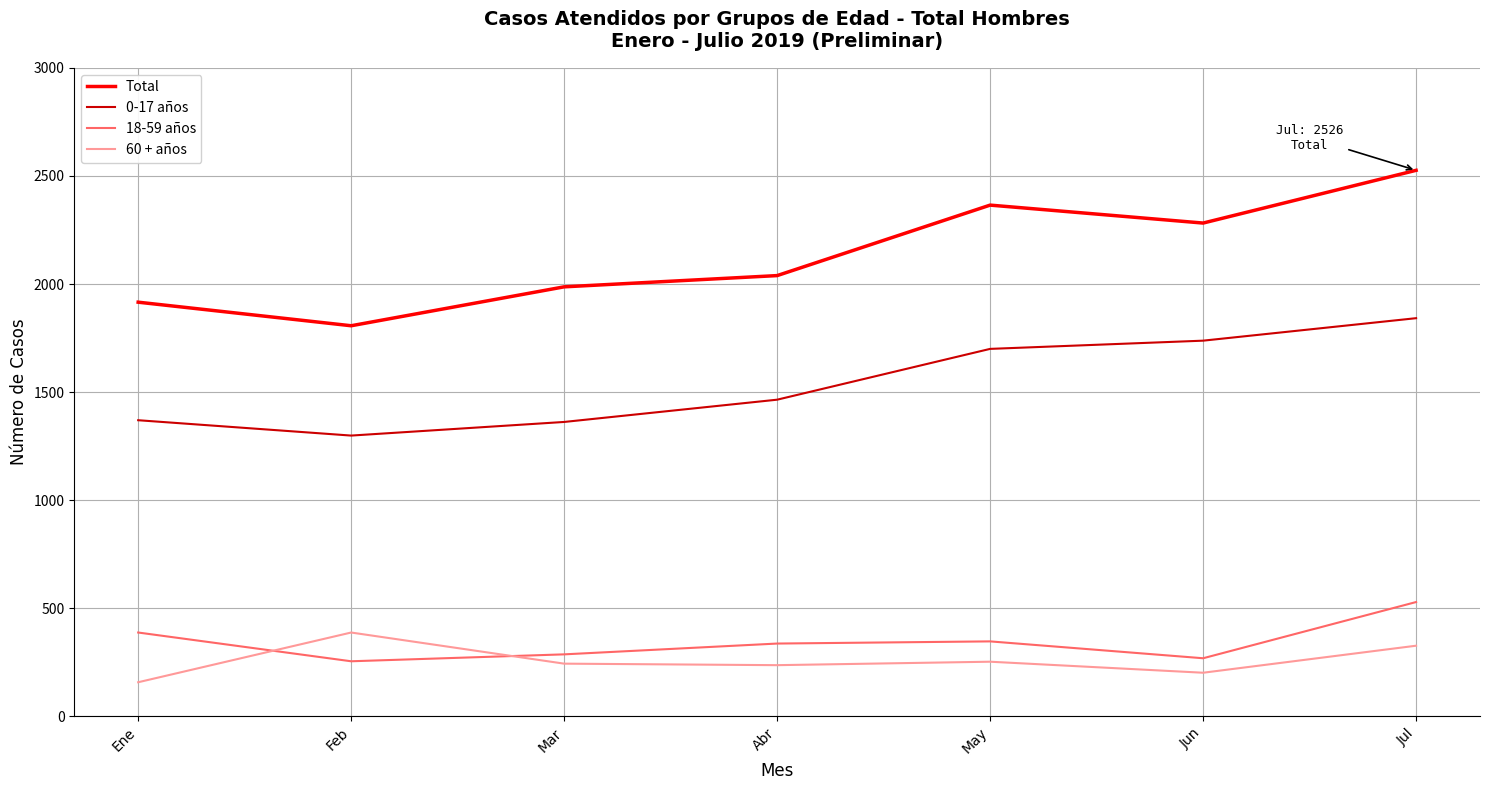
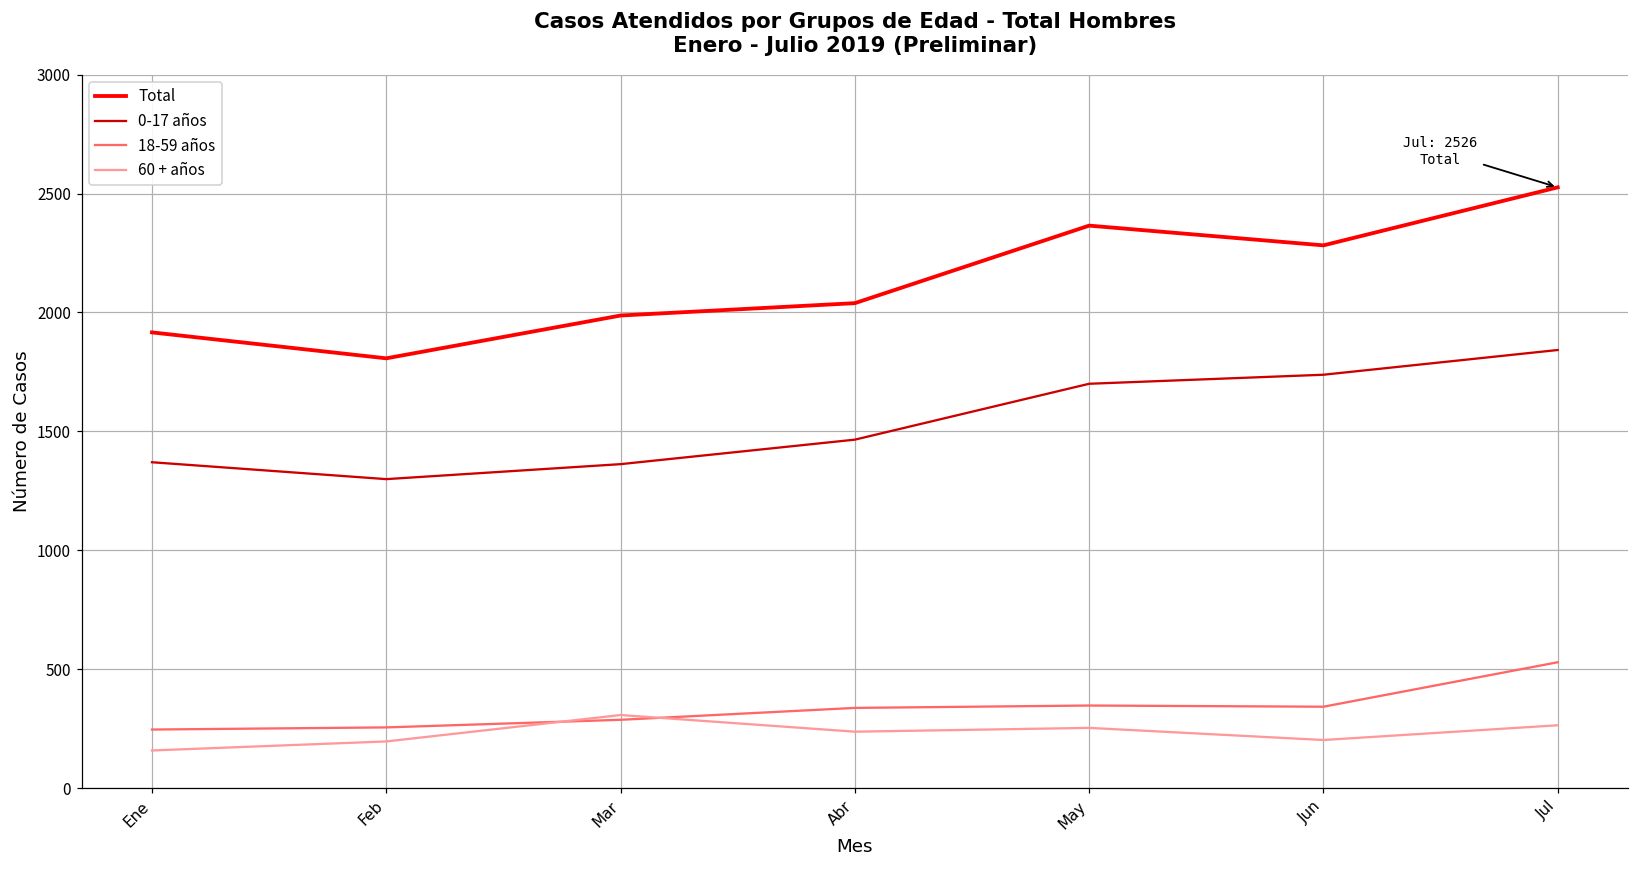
  {
    "18-59 años": {
-     "Ene": 390,
+     "Ene": 250,
      "Feb": 260,
      "Mar": 290,
      "Abr": 340,
      "May": 350,
-     "Jun": 270,
+     "Jun": 340,
      "Jul": 530
    },
    "60 + años": {
      "Ene": 160,
-     "Feb": 390,
-     "Mar": 240,
+     "Feb": 200,
+     "Mar": 310,
      "Abr": 240,
      "May": 250,
      "Jun": 200,
-     "Jul": 330
+     "Jul": 260
    }
  }
